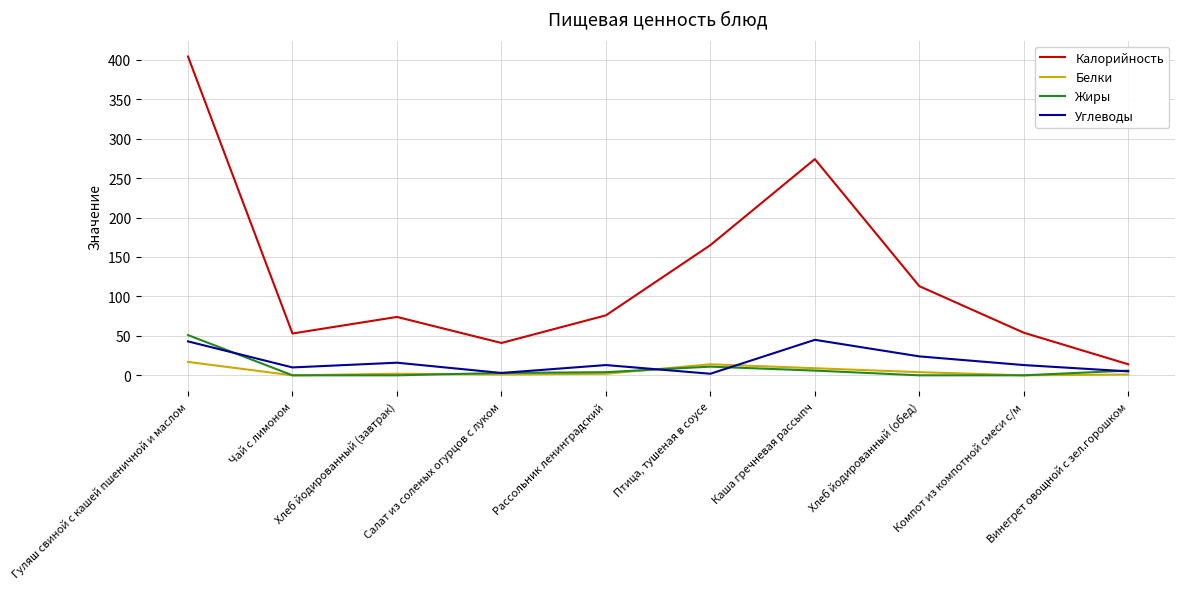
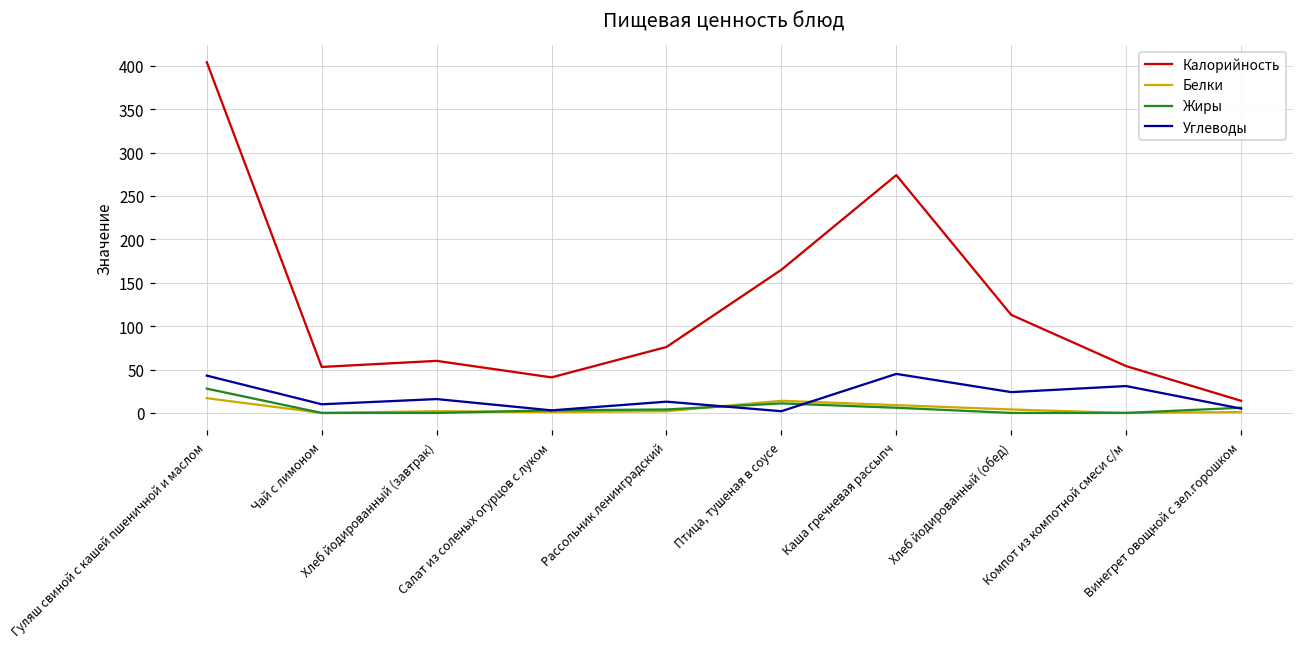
  {
    "Калорийность": {
      "Гуляш свиной с кашей пшеничной и маслом": 400,
      "Чай с лимоном": 50,
-     "Хлеб йодированный (завтрак)": 70,
+     "Хлеб йодированный (завтрак)": 60,
      "Салат из соленых огурцов с луком": 40,
      "Рассольник ленинградский": 80,
      "Птица, тушеная в соусе": 170,
      "Каша гречневая рассыпч": 270,
      "Хлеб йодированный (обед)": 110,
      "Компот из компотной смеси с/м": 50,
      "Винегрет овощной с зел.горошком": 10
    },
    "Белки": {
      "Гуляш свиной с кашей пшеничной и маслом": 20,
      "Хлеб йодированный (обед)": 0,
      "Винегрет овощной с зел.горошком": 0
    },
    "Жиры": {
-     "Гуляш свиной с кашей пшеничной и маслом": 50,
+     "Гуляш свиной с кашей пшеничной и маслом": 30,
      "Хлеб йодированный (обед)": 0
    },
    "Углеводы": {
      "Гуляш свиной с кашей пшеничной и маслом": 40,
      "Чай с лимоном": 10,
      "Хлеб йодированный (завтрак)": 20,
      "Рассольник ленинградский": 10,
      "Птица, тушеная в соусе": 0,
      "Каша гречневая рассыпч": 50,
      "Хлеб йодированный (обед)": 20,
-     "Компот из компотной смеси с/м": 10
+     "Компот из компотной смеси с/м": 30
    }
  }
